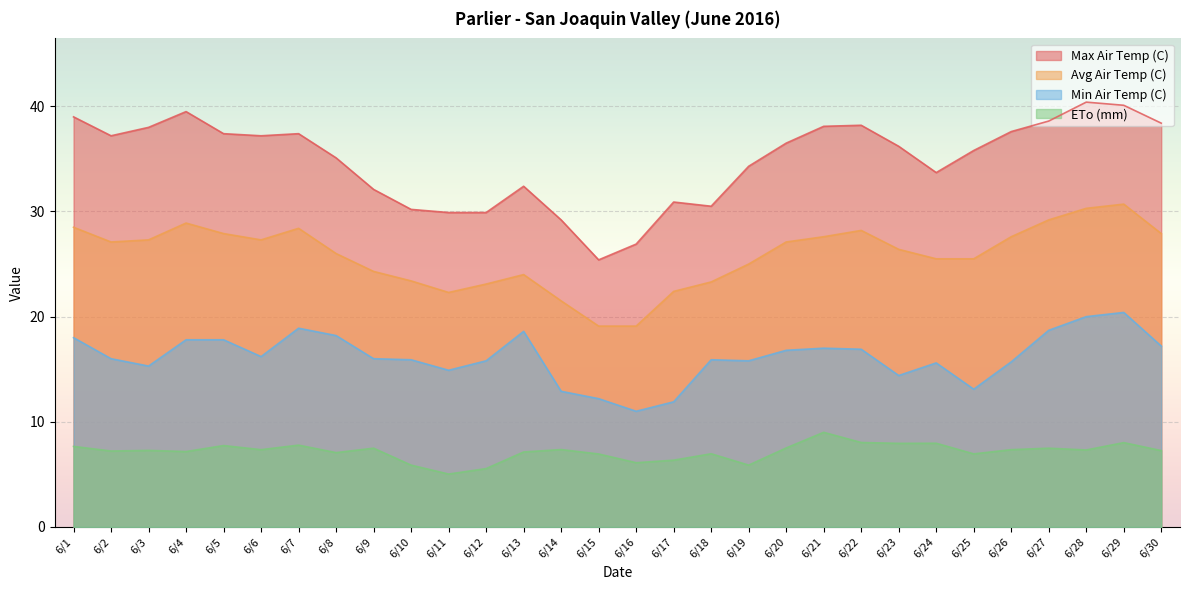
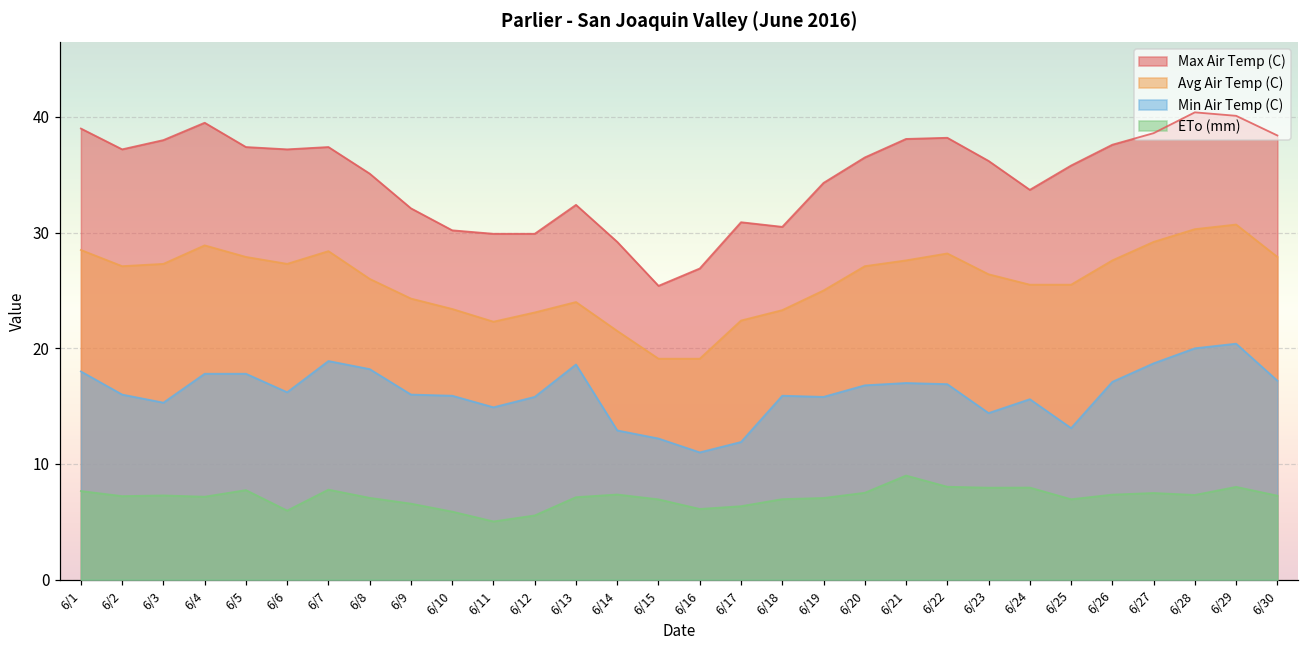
  {
    "Min Air Temp (C)": {
      "6/1": 18.0,
      "6/2": 16.0,
      "6/3": 15.3,
      "6/4": 17.8,
      "6/5": 17.8,
      "6/6": 16.2,
      "6/7": 18.9,
      "6/8": 18.2,
      "6/9": 16.0,
      "6/10": 15.9,
      "6/11": 14.9,
      "6/12": 15.8,
      "6/13": 18.6,
      "6/14": 12.9,
      "6/15": 12.2,
      "6/16": 11.0,
      "6/17": 11.9,
      "6/18": 15.9,
      "6/19": 15.8,
      "6/20": 16.8,
      "6/21": 17.0,
      "6/22": 16.9,
      "6/23": 14.4,
      "6/24": 15.6,
      "6/25": 13.1,
-     "6/26": 15.7,
+     "6/26": 17.1,
      "6/27": 18.7,
      "6/28": 20.0,
      "6/29": 20.4,
      "6/30": 17.2
    },
    "ETo (mm)": {
      "6/1": 7.7,
      "6/2": 7.2,
      "6/3": 7.3,
      "6/4": 7.2,
      "6/5": 7.7,
-     "6/6": 7.4,
+     "6/6": 6.0,
      "6/7": 7.8,
      "6/8": 7.1,
-     "6/9": 7.5,
+     "6/9": 6.6,
      "6/10": 5.9,
      "6/11": 5.0,
      "6/12": 5.6,
      "6/13": 7.1,
      "6/14": 7.4,
      "6/15": 6.9,
      "6/16": 6.1,
      "6/17": 6.4,
      "6/18": 7.0,
-     "6/19": 5.9,
+     "6/19": 7.1,
      "6/20": 7.5,
      "6/21": 9.0,
      "6/22": 8.0,
      "6/23": 8.0,
      "6/24": 8.0,
      "6/25": 7.0,
      "6/26": 7.4,
      "6/27": 7.5,
      "6/28": 7.3,
      "6/29": 8.0,
      "6/30": 7.3
    }
  }
